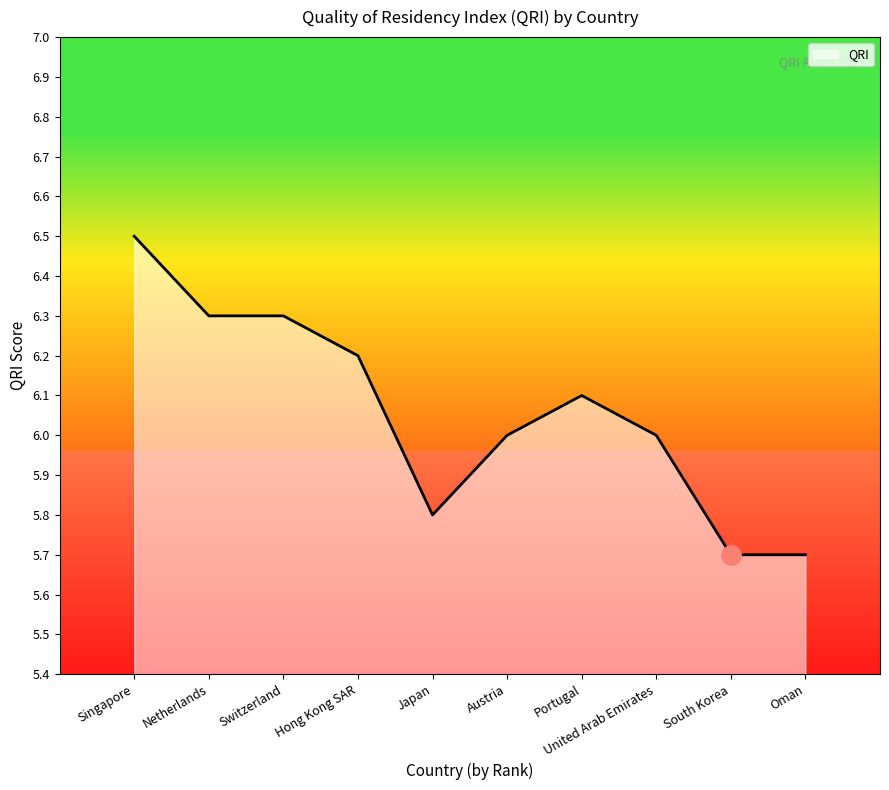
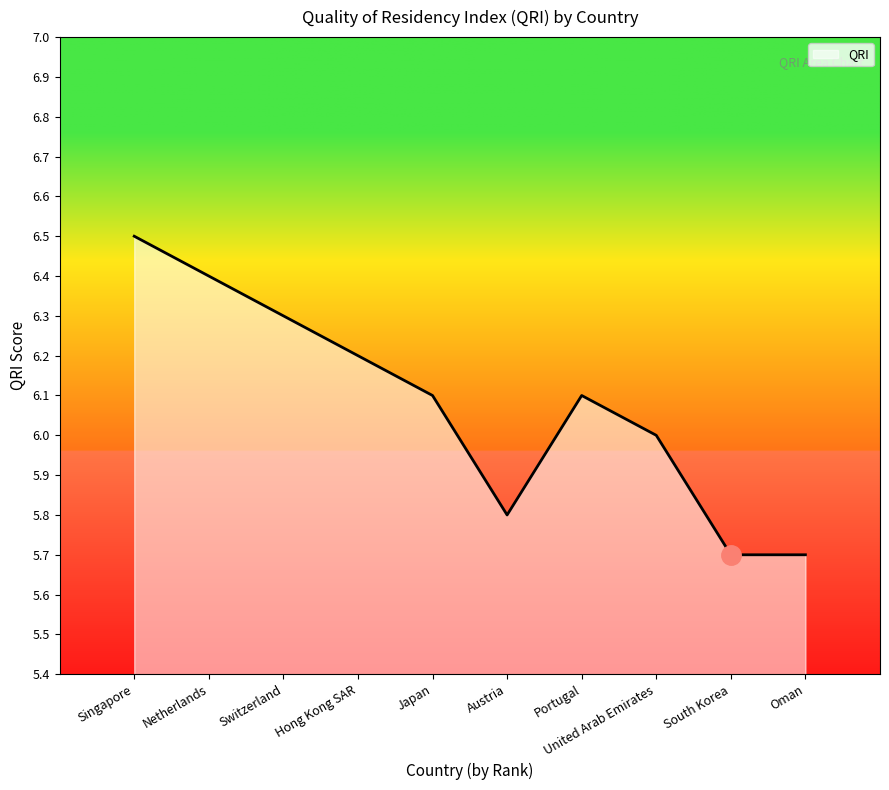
  {
    "QRI": {
      "Singapore": 6.5,
-     "Netherlands": 6.3,
+     "Netherlands": 6.4,
      "Switzerland": 6.3,
      "Hong Kong SAR": 6.2,
-     "Japan": 5.8,
-     "Austria": 6.0,
+     "Japan": 6.1,
+     "Austria": 5.8,
      "Portugal": 6.1,
      "United Arab Emirates": 6.0,
      "Oman": 5.7
    }
  }
